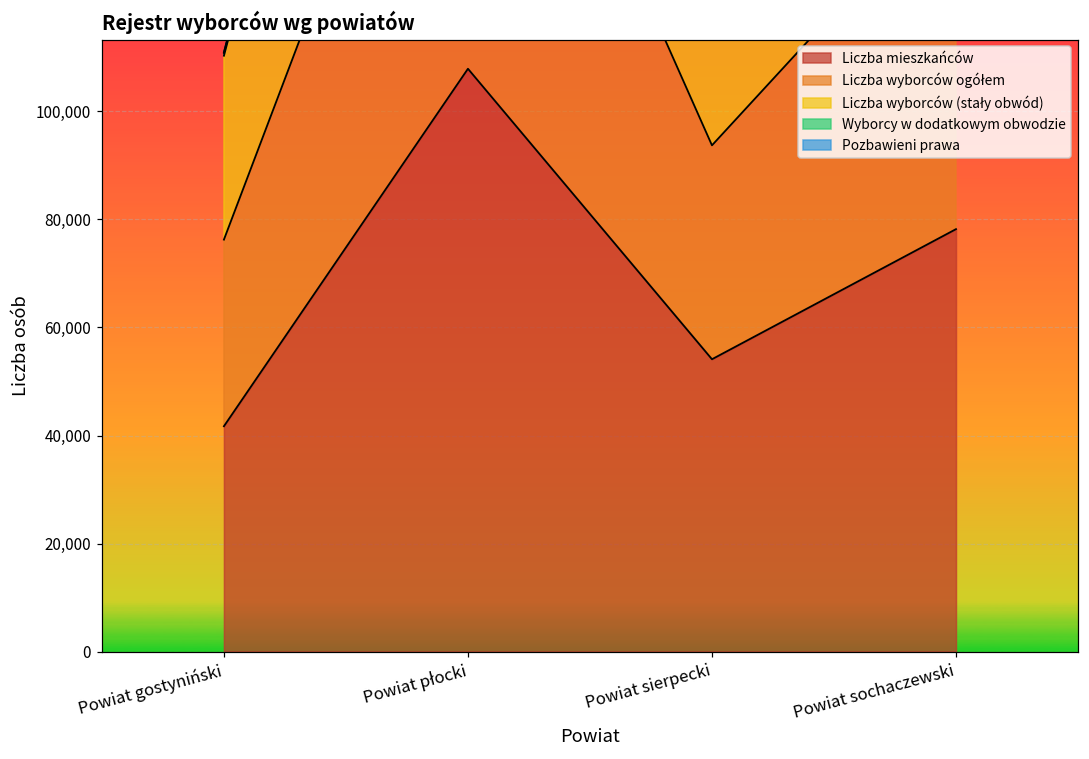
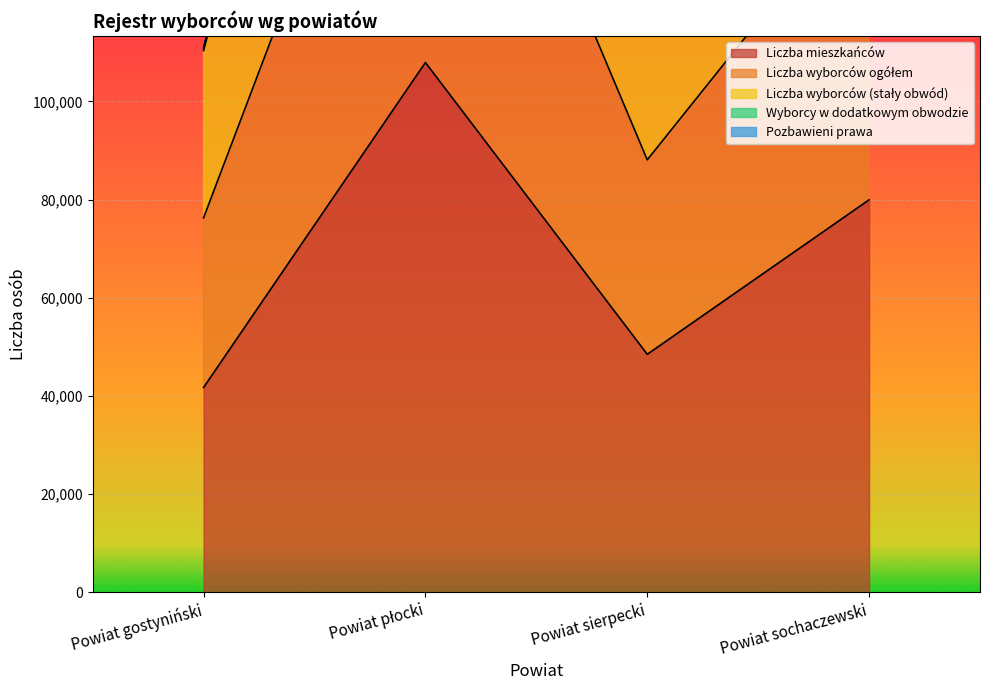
  {
    "Liczba mieszkańców": {
      "Powiat gostyniński": "42,000",
      "Powiat płocki": "108,000",
-     "Powiat sierpecki": "54,000",
-     "Powiat sochaczewski": "78,000"
+     "Powiat sierpecki": "48,000",
+     "Powiat sochaczewski": "80,000"
    },
    "Liczba wyborców ogółem": {
      "Powiat gostyniński": "35,000",
      "Powiat sierpecki": "40,000"
    }
  }
